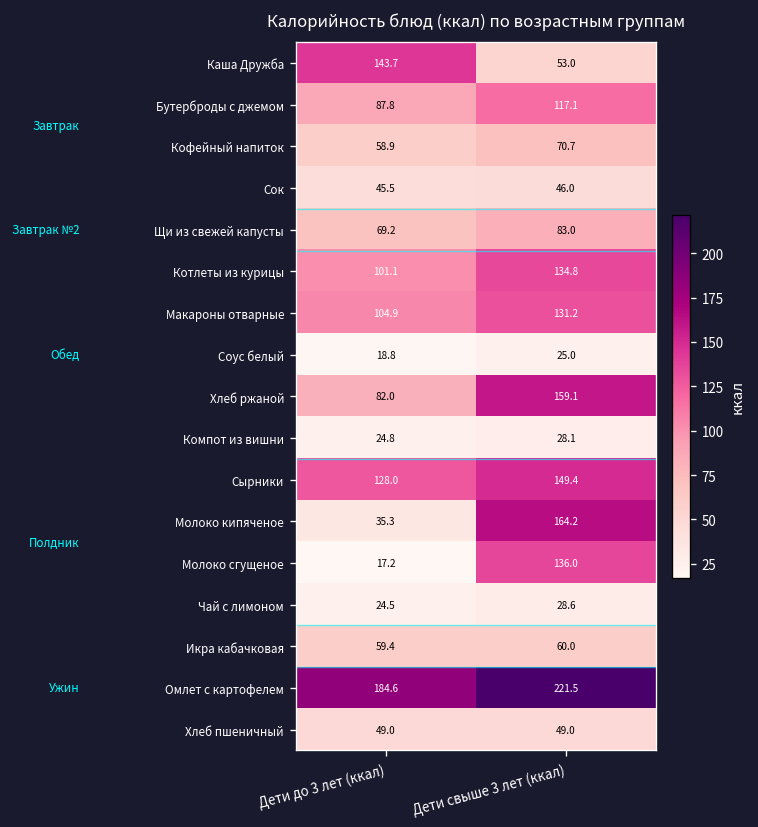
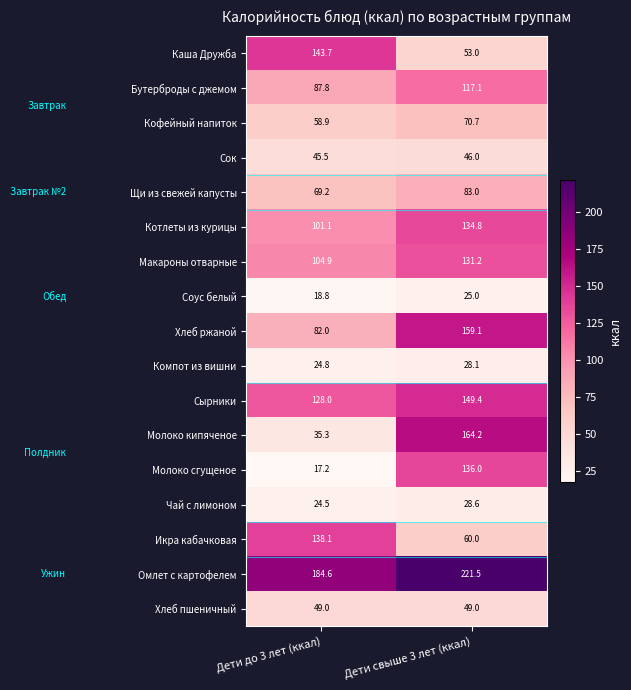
  {
    "Каша Дружба": {
      "Дети до 3 лет (ккал)": 143.7,
      "Дети свыше 3 лет (ккал)": 53.0
    },
    "Бутерброды с джемом": {
      "Дети до 3 лет (ккал)": 87.8,
      "Дети свыше 3 лет (ккал)": 117.1
    },
    "Кофейный напиток": {
      "Дети до 3 лет (ккал)": 58.9,
      "Дети свыше 3 лет (ккал)": 70.7
    },
    "Сок": {
      "Дети до 3 лет (ккал)": 45.5,
      "Дети свыше 3 лет (ккал)": 46.0
    },
    "Щи из свежей капусты": {
      "Дети до 3 лет (ккал)": 69.2,
      "Дети свыше 3 лет (ккал)": 83.0
    },
    "Котлеты из курицы": {
      "Дети до 3 лет (ккал)": 101.1,
      "Дети свыше 3 лет (ккал)": 134.8
    },
    "Макароны отварные": {
      "Дети до 3 лет (ккал)": 104.9,
      "Дети свыше 3 лет (ккал)": 131.2
    },
    "Соус белый": {
      "Дети до 3 лет (ккал)": 18.8,
      "Дети свыше 3 лет (ккал)": 25.0
    },
    "Хлеб ржаной": {
      "Дети до 3 лет (ккал)": 82.0,
      "Дети свыше 3 лет (ккал)": 159.1
    },
    "Компот из вишни": {
      "Дети до 3 лет (ккал)": 24.8,
      "Дети свыше 3 лет (ккал)": 28.1
    },
    "Сырники": {
      "Дети до 3 лет (ккал)": 128.0,
      "Дети свыше 3 лет (ккал)": 149.4
    },
    "Молоко кипяченое": {
      "Дети до 3 лет (ккал)": 35.3,
      "Дети свыше 3 лет (ккал)": 164.2
    },
    "Молоко сгущеное": {
      "Дети до 3 лет (ккал)": 17.2,
      "Дети свыше 3 лет (ккал)": 136.0
    },
    "Чай с лимоном": {
      "Дети до 3 лет (ккал)": 24.5,
      "Дети свыше 3 лет (ккал)": 28.6
    },
    "Икра кабачковая": {
-     "Дети до 3 лет (ккал)": 59.4,
+     "Дети до 3 лет (ккал)": 138.1,
      "Дети свыше 3 лет (ккал)": 60.0
    },
    "Омлет с картофелем": {
      "Дети до 3 лет (ккал)": 184.6,
      "Дети свыше 3 лет (ккал)": 221.5
    },
    "Хлеб пшеничный": {
      "Дети до 3 лет (ккал)": 49.0,
      "Дети свыше 3 лет (ккал)": 49.0
    }
  }
